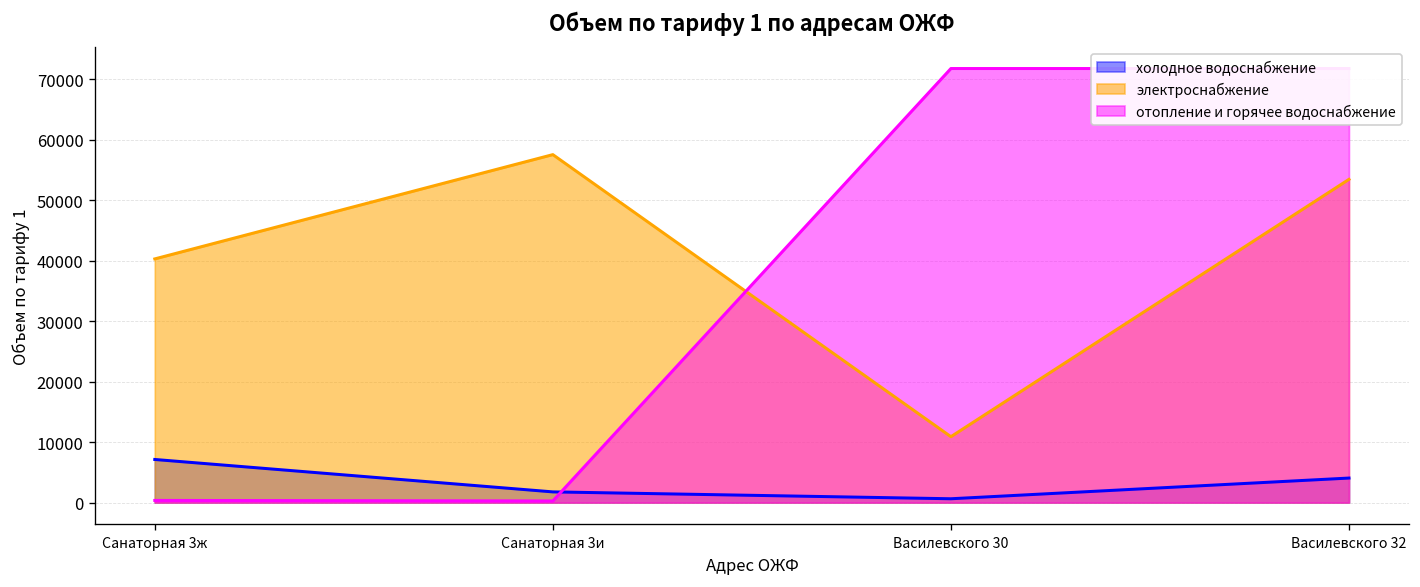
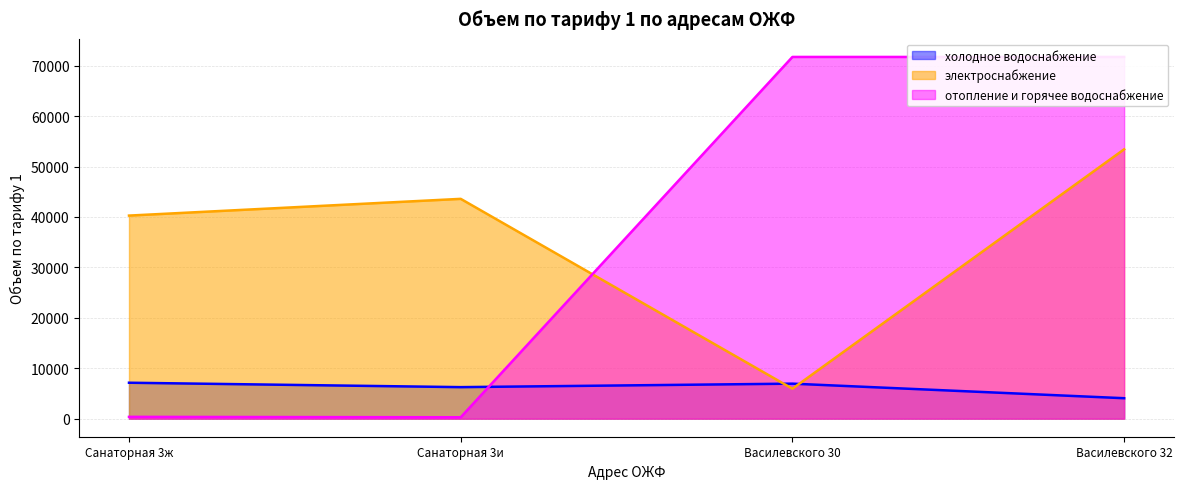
  {
    "холодное водоснабжение": {
      "Санаторная 3ж": 7000,
-     "Санаторная 3и": 2000,
-     "Василевского 30": 1000,
+     "Санаторная 3и": 6000,
+     "Василевского 30": 7000,
      "Василевского 32": 4000
    },
    "электроснабжение": {
      "Санаторная 3ж": 40000,
-     "Санаторная 3и": 58000,
-     "Василевского 30": 11000,
+     "Санаторная 3и": 44000,
+     "Василевского 30": 6000,
      "Василевского 32": 53000
    },
    "отопление и горячее водоснабжение": {
      "Санаторная 3ж": 0,
      "Санаторная 3и": 0,
      "Василевского 30": 72000
    }
  }
